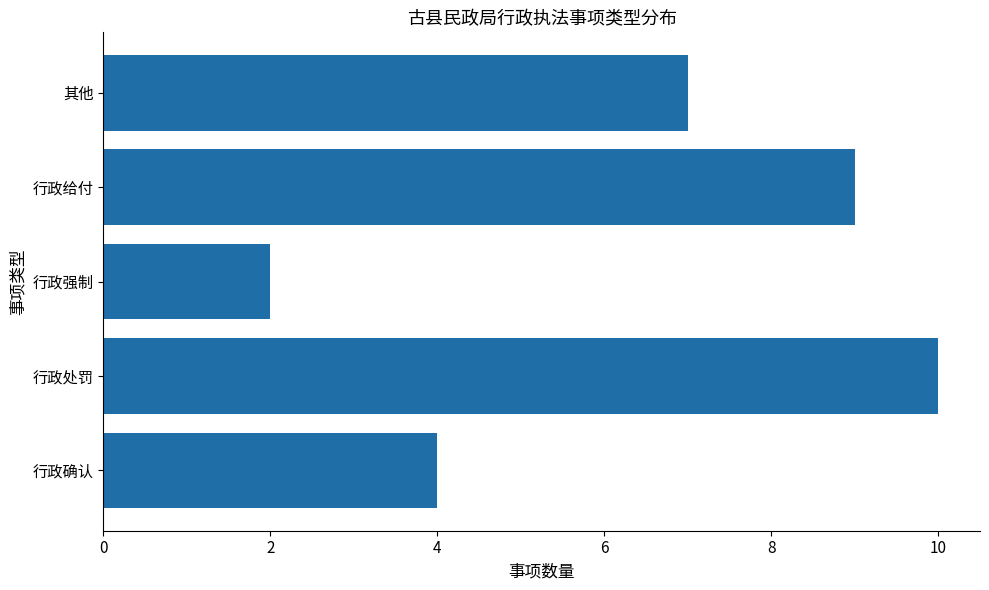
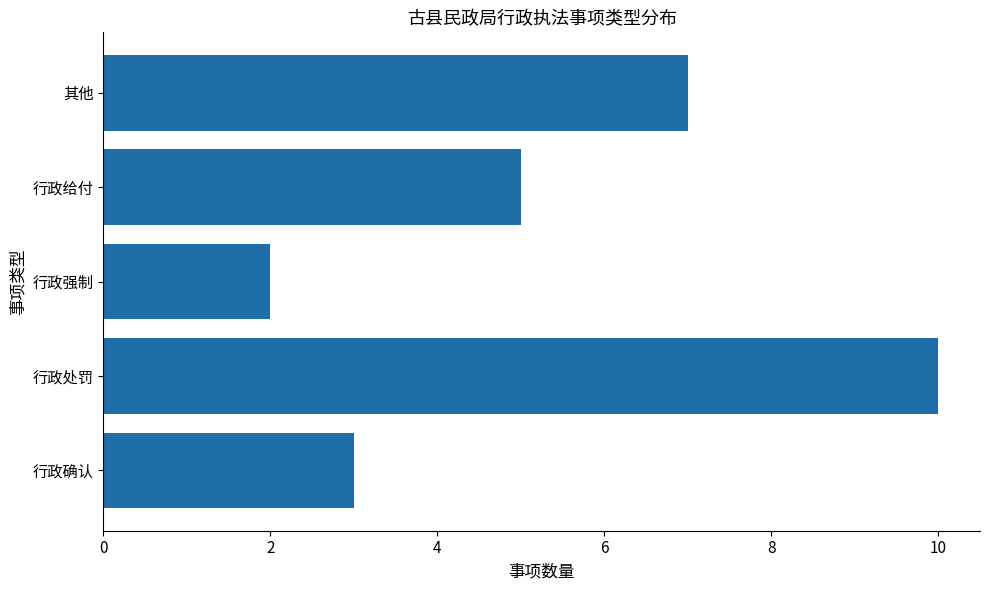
  {
    "其他": 7,
-   "行政给付": 9,
+   "行政给付": 5,
    "行政强制": 2,
    "行政处罚": 10,
-   "行政确认": 4
+   "行政确认": 3
  }
